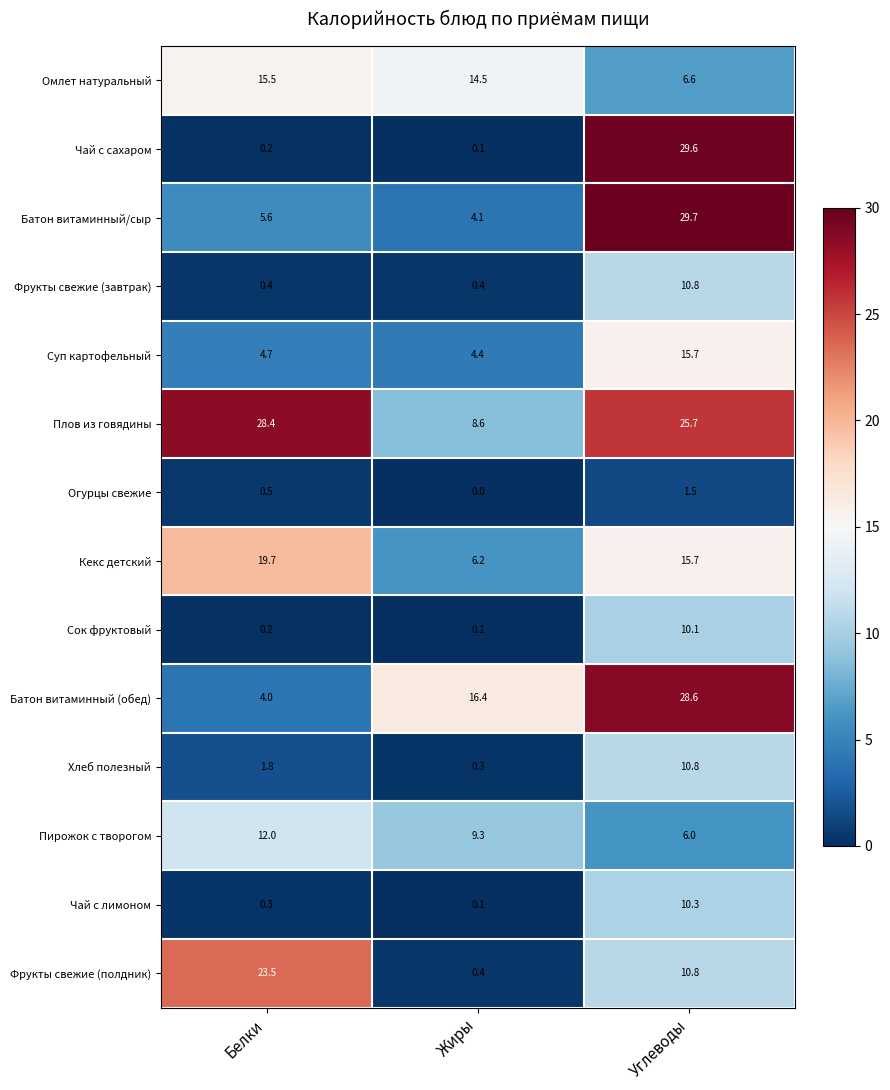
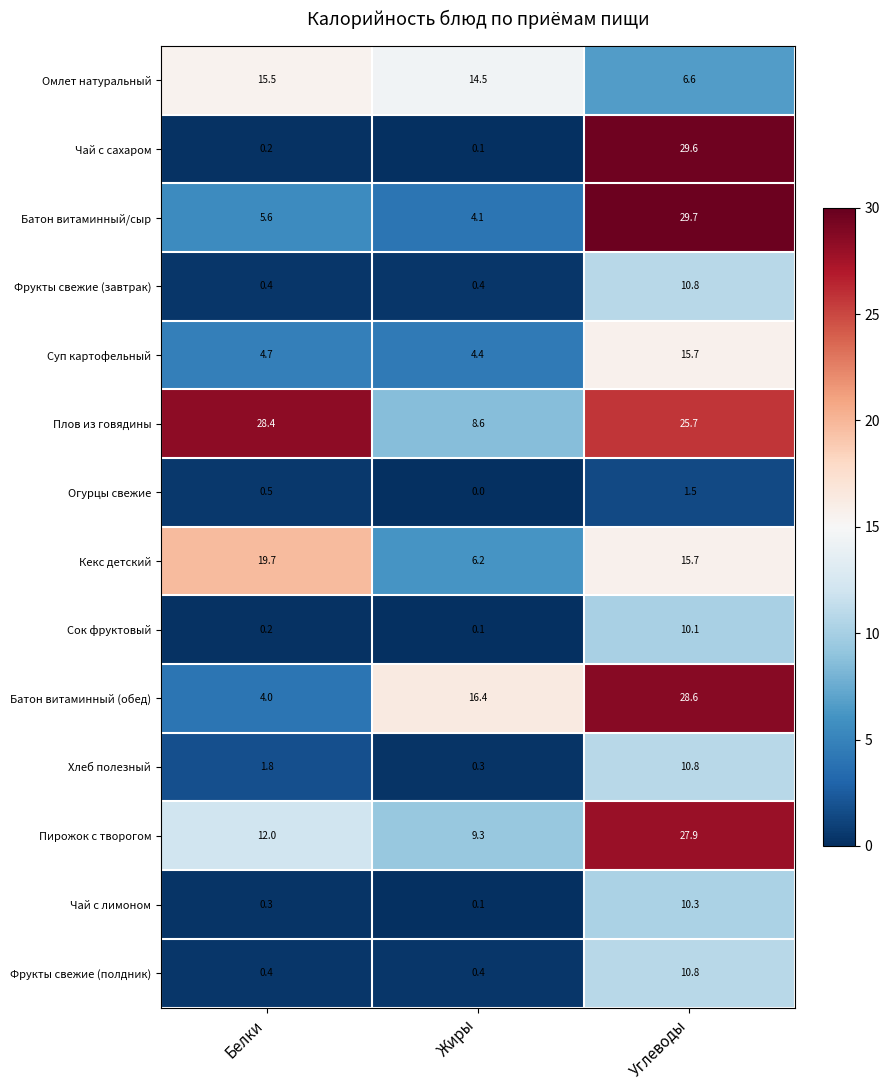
  {
    "Омлет натуральный": {
      "Белки": 15.5,
      "Жиры": 14.5,
      "Углеводы": 6.6
    },
    "Чай с сахаром": {
      "Белки": 0.2,
      "Жиры": 0.1,
      "Углеводы": 29.6
    },
    "Батон витаминный/сыр": {
      "Белки": 5.6,
      "Жиры": 4.1,
      "Углеводы": 29.7
    },
    "Фрукты свежие (завтрак)": {
      "Белки": 0.4,
      "Жиры": 0.4,
      "Углеводы": 10.8
    },
    "Суп картофельный": {
      "Белки": 4.7,
      "Жиры": 4.4,
      "Углеводы": 15.7
    },
    "Плов из говядины": {
      "Белки": 28.4,
      "Жиры": 8.6,
      "Углеводы": 25.7
    },
    "Огурцы свежие": {
      "Белки": 0.5,
      "Жиры": 0.0,
      "Углеводы": 1.5
    },
    "Кекс детский": {
      "Белки": 19.7,
      "Жиры": 6.2,
      "Углеводы": 15.7
    },
    "Сок фруктовый": {
      "Белки": 0.2,
      "Жиры": 0.1,
      "Углеводы": 10.1
    },
    "Батон витаминный (обед)": {
      "Белки": 4.0,
      "Жиры": 16.4,
      "Углеводы": 28.6
    },
    "Хлеб полезный": {
      "Белки": 1.8,
      "Жиры": 0.3,
      "Углеводы": 10.8
    },
    "Пирожок с творогом": {
      "Белки": 12.0,
      "Жиры": 9.3,
-     "Углеводы": 6.0
+     "Углеводы": 27.9
    },
    "Чай с лимоном": {
      "Белки": 0.3,
      "Жиры": 0.1,
      "Углеводы": 10.3
    },
    "Фрукты свежие (полдник)": {
-     "Белки": 23.5,
+     "Белки": 0.4,
      "Жиры": 0.4,
      "Углеводы": 10.8
    }
  }
